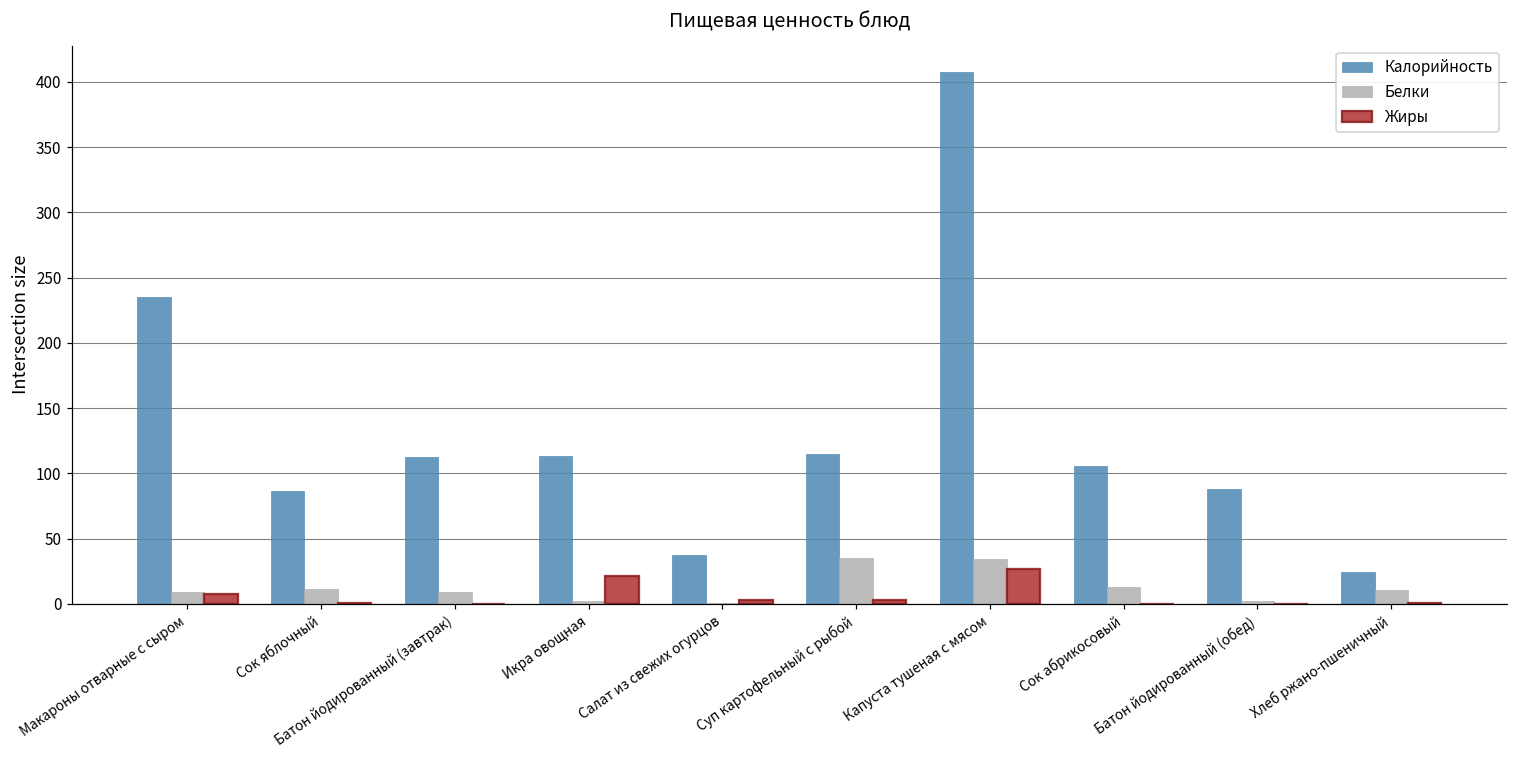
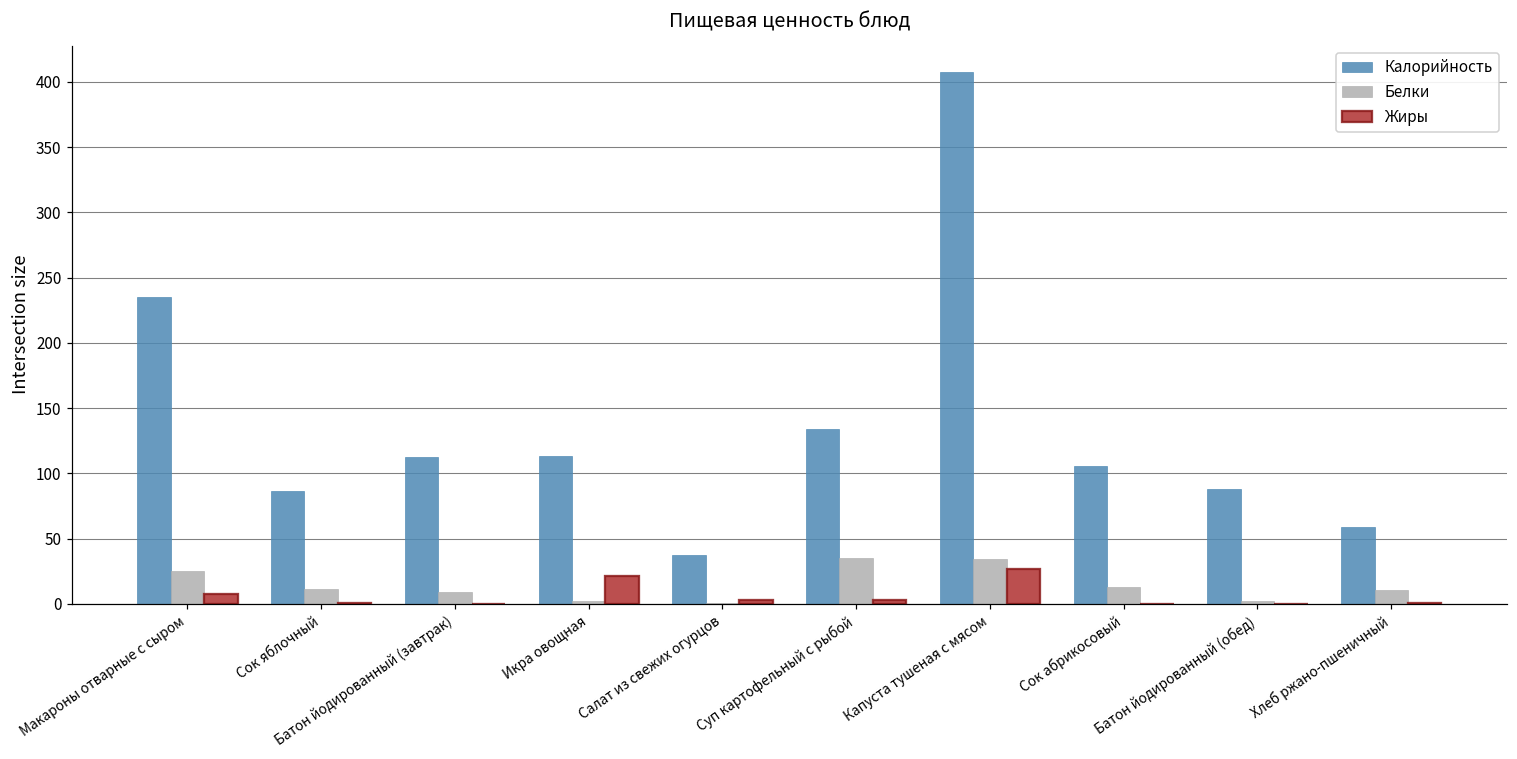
  {
    "Калорийность": {
      "Макароны отварные с сыром": 235,
      "Сок яблочный": 87,
      "Батон йодированный (завтрак)": 112,
      "Икра овощная": 113,
      "Салат из свежих огурцов": 38,
-     "Суп картофельный с рыбой": 115,
+     "Суп картофельный с рыбой": 134,
      "Капуста тушеная с мясом": 407,
      "Сок абрикосовый": 106,
      "Батон йодированный (обед)": 88,
-     "Хлеб ржано-пшеничный": 25
+     "Хлеб ржано-пшеничный": 59
    },
    "Белки": {
-     "Макароны отварные с сыром": 9,
+     "Макароны отварные с сыром": 25,
      "Сок яблочный": 11,
      "Батон йодированный (завтрак)": 9,
      "Суп картофельный с рыбой": 35,
      "Капуста тушеная с мясом": 35,
      "Сок абрикосовый": 13,
      "Хлеб ржано-пшеничный": 11
    },
    "Жиры": {
      "Макароны отварные с сыром": 8,
      "Батон йодированный (завтрак)": 0,
      "Икра овощная": 21,
      "Салат из свежих огурцов": 3,
      "Суп картофельный с рыбой": 3,
      "Капуста тушеная с мясом": 26,
      "Сок абрикосовый": 0,
      "Батон йодированный (обед)": 0
    }
  }
